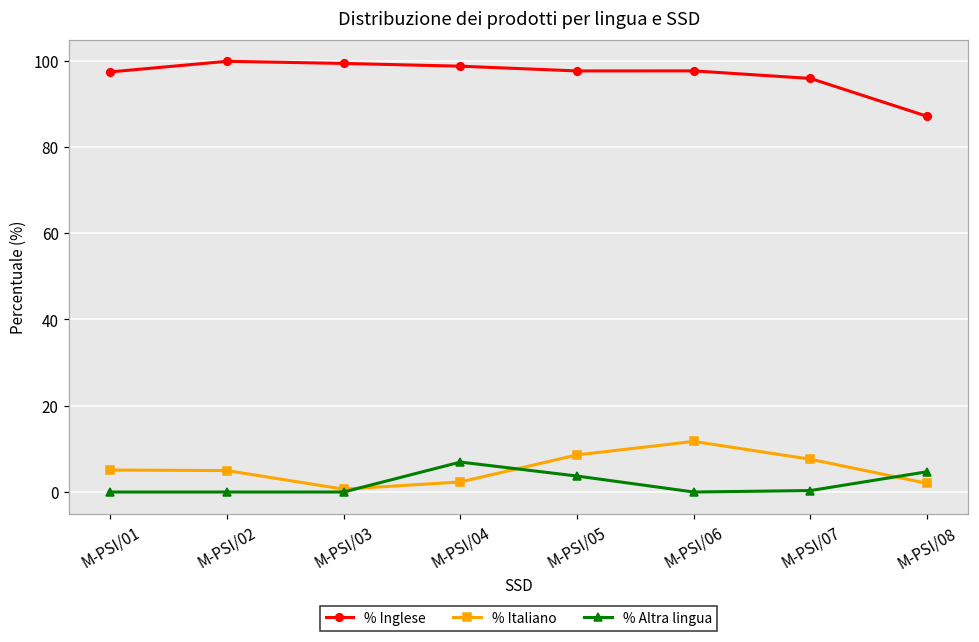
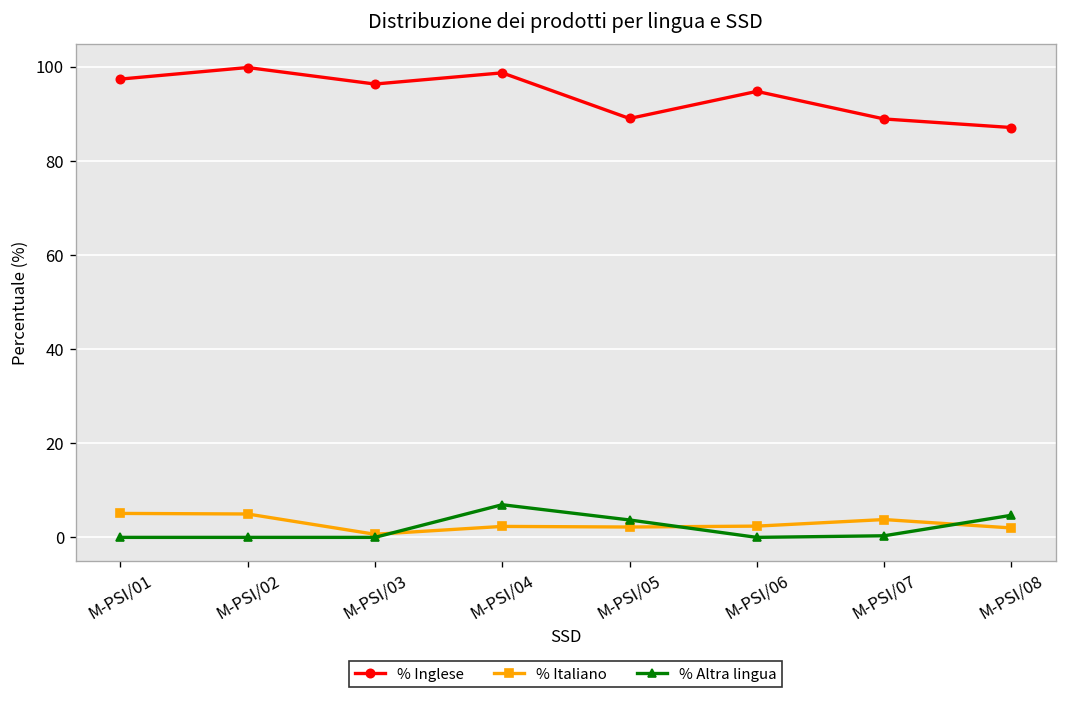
  {
    "% Inglese": {
      "M-PSI/01": 97,
      "M-PSI/02": 100,
-     "M-PSI/03": 99,
+     "M-PSI/03": 96,
      "M-PSI/04": 99,
-     "M-PSI/05": 98,
-     "M-PSI/06": 98,
-     "M-PSI/07": 96,
+     "M-PSI/05": 89,
+     "M-PSI/06": 95,
+     "M-PSI/07": 89,
      "M-PSI/08": 87
    },
    "% Italiano": {
      "M-PSI/01": 5,
      "M-PSI/02": 5,
      "M-PSI/03": 1,
      "M-PSI/04": 2,
-     "M-PSI/05": 9,
-     "M-PSI/06": 12,
-     "M-PSI/07": 8,
+     "M-PSI/05": 2,
+     "M-PSI/06": 2,
+     "M-PSI/07": 4,
      "M-PSI/08": 2
    },
    "% Altra lingua": {
      "M-PSI/01": 0,
      "M-PSI/02": 0,
      "M-PSI/03": 0,
      "M-PSI/04": 7,
      "M-PSI/05": 4,
      "M-PSI/06": 0,
      "M-PSI/07": 0,
      "M-PSI/08": 5
    }
  }
